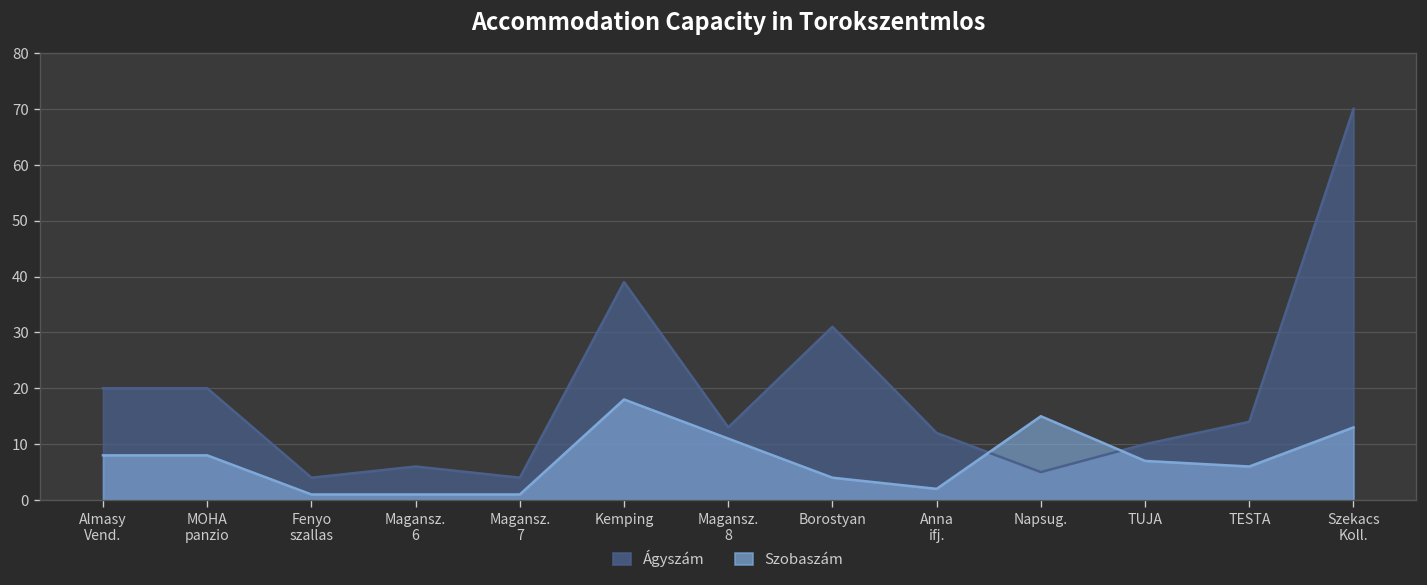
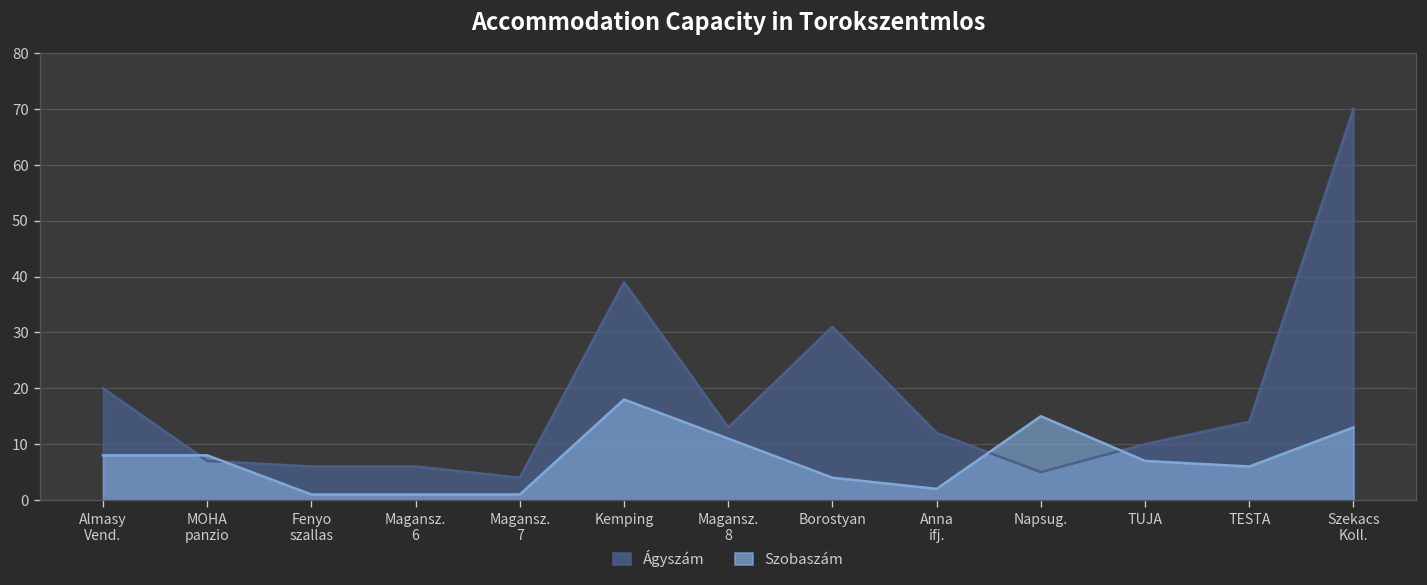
  {
    "Ágyszám": {
      "Almasy Vend.": 20,
-     "MOHA panzio": 20,
-     "Fenyo szallas": 4,
+     "MOHA panzio": 7,
+     "Fenyo szallas": 6,
      "Magansz. 6": 6,
      "Magansz. 7": 4,
      "Kemping": 39,
      "Magansz. 8": 13,
      "Borostyan": 31,
      "Anna ifj.": 12,
      "Napsug.": 5,
      "TUJA": 10,
      "TESTA": 14,
      "Szekacs Koll.": 70
    },
    "Szobaszám": {
      "Almasy Vend.": 8,
      "MOHA panzio": 8,
      "Fenyo szallas": 1,
      "Magansz. 6": 1,
      "Magansz. 7": 1,
      "Kemping": 18,
      "Magansz. 8": 11,
      "Borostyan": 4,
      "Anna ifj.": 2,
      "Napsug.": 15,
      "TUJA": 7,
      "TESTA": 6,
      "Szekacs Koll.": 13
    }
  }
